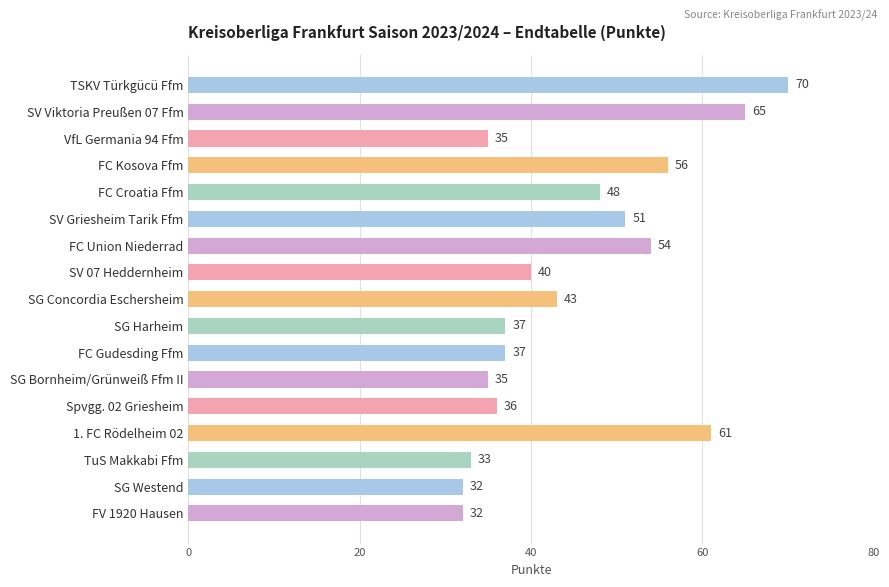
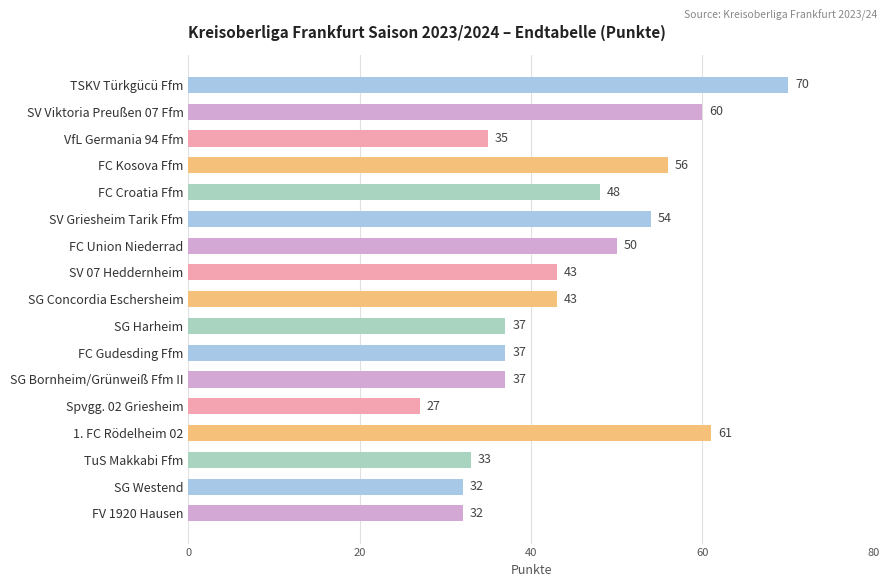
  {
    "TSKV Türkgücü Ffm": 70,
-   "SV Viktoria Preußen 07 Ffm": 65,
+   "SV Viktoria Preußen 07 Ffm": 60,
    "VfL Germania 94 Ffm": 35,
    "FC Kosova Ffm": 56,
    "FC Croatia Ffm": 48,
-   "SV Griesheim Tarik Ffm": 51,
-   "FC Union Niederrad": 54,
-   "SV 07 Heddernheim": 40,
+   "SV Griesheim Tarik Ffm": 54,
+   "FC Union Niederrad": 50,
+   "SV 07 Heddernheim": 43,
    "SG Concordia Eschersheim": 43,
    "SG Harheim": 37,
    "FC Gudesding Ffm": 37,
-   "SG Bornheim/Grünweiß Ffm II": 35,
-   "Spvgg. 02 Griesheim": 36,
+   "SG Bornheim/Grünweiß Ffm II": 37,
+   "Spvgg. 02 Griesheim": 27,
    "1. FC Rödelheim 02": 61,
    "TuS Makkabi Ffm": 33,
    "SG Westend": 32,
    "FV 1920 Hausen": 32
  }
